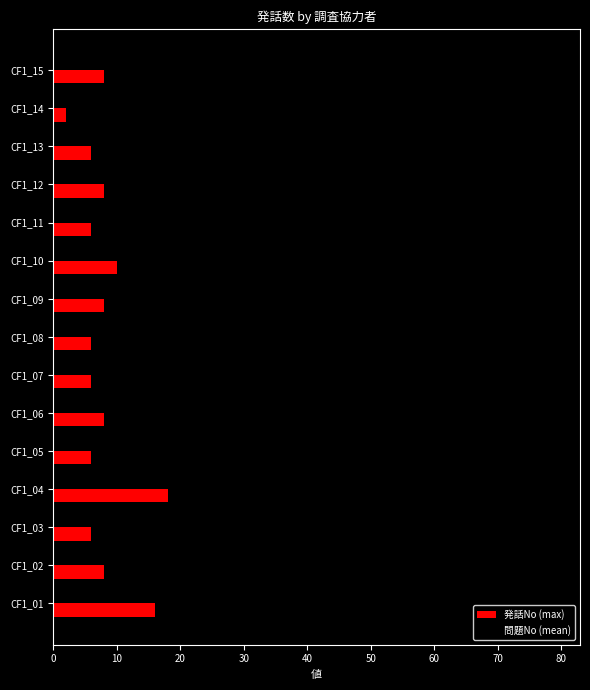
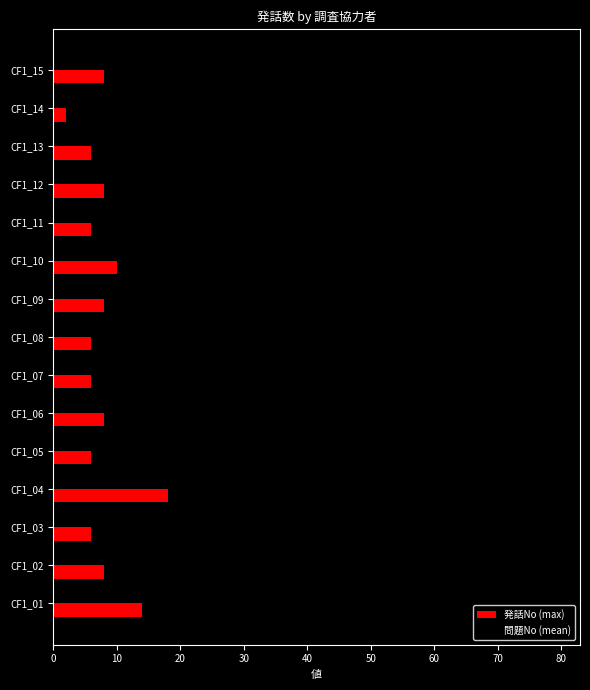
  {
    "発話No (max)": {
      "CF1_15": 8,
      "CF1_14": 2,
      "CF1_13": 6,
      "CF1_12": 8,
      "CF1_11": 6,
      "CF1_10": 10,
      "CF1_09": 8,
      "CF1_08": 6,
      "CF1_07": 6,
      "CF1_06": 8,
      "CF1_05": 6,
      "CF1_04": 18,
      "CF1_03": 6,
      "CF1_02": 8,
-     "CF1_01": 16
+     "CF1_01": 14
    },
    "問題No (mean)": {
      "CF1_15": 79,
      "CF1_14": 79,
      "CF1_13": 79,
      "CF1_12": 79,
      "CF1_11": 79,
      "CF1_10": 79,
      "CF1_09": 79,
      "CF1_08": 79,
      "CF1_07": 79,
      "CF1_06": 79,
      "CF1_05": 79,
      "CF1_04": 79,
      "CF1_03": 79,
      "CF1_02": 79,
      "CF1_01": 79
    }
  }
